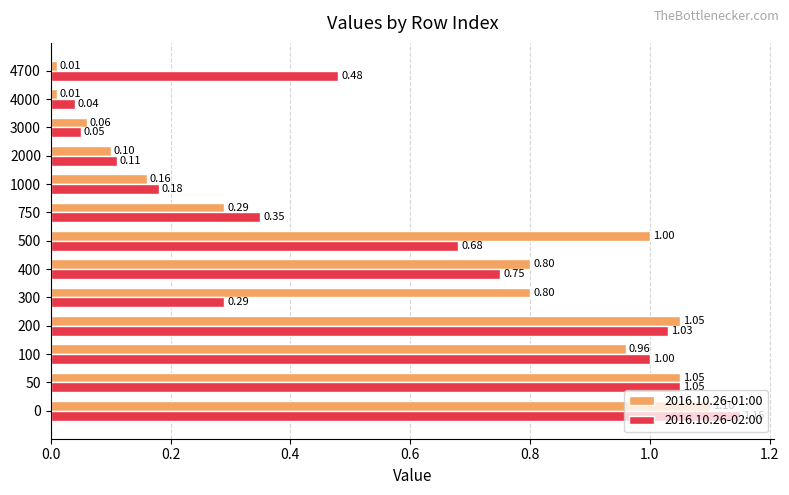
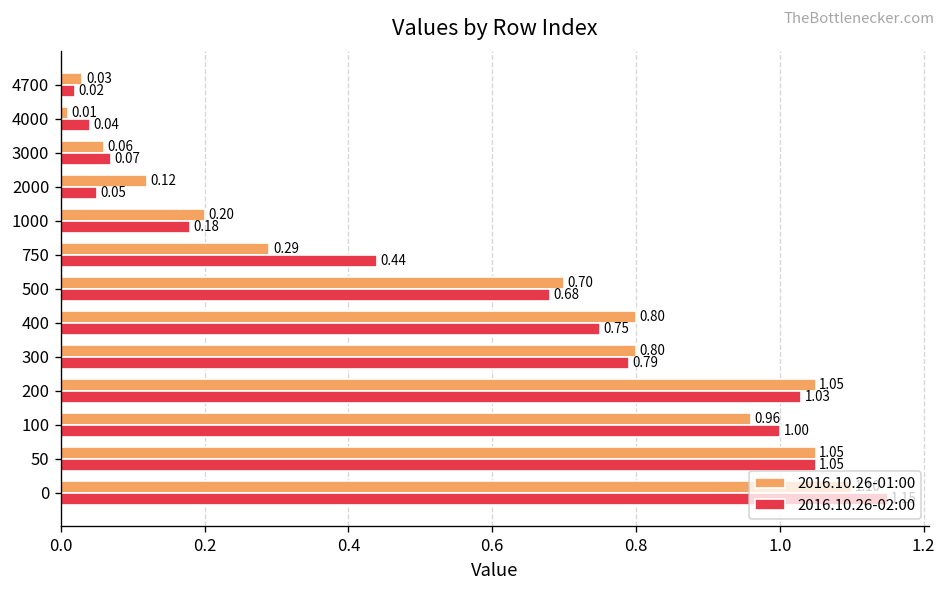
  {
    "2016.10.26-01:00": {
-     "4700": 0.01,
+     "4700": 0.03,
      "4000": 0.01,
      "3000": 0.06,
-     "2000": 0.10,
-     "1000": 0.16,
+     "2000": 0.12,
+     "1000": 0.20,
      "750": 0.29,
-     "500": 1.00,
+     "500": 0.70,
      "400": 0.80,
      "300": 0.80,
      "200": 1.05,
      "100": 0.96,
      "50": 1.05
    },
    "2016.10.26-02:00": {
-     "4700": 0.48,
+     "4700": 0.02,
      "4000": 0.04,
-     "3000": 0.05,
-     "2000": 0.11,
+     "3000": 0.07,
+     "2000": 0.05,
      "1000": 0.18,
-     "750": 0.35,
+     "750": 0.44,
      "500": 0.68,
      "400": 0.75,
-     "300": 0.29,
+     "300": 0.79,
      "200": 1.03,
      "100": 1.00
    }
  }
